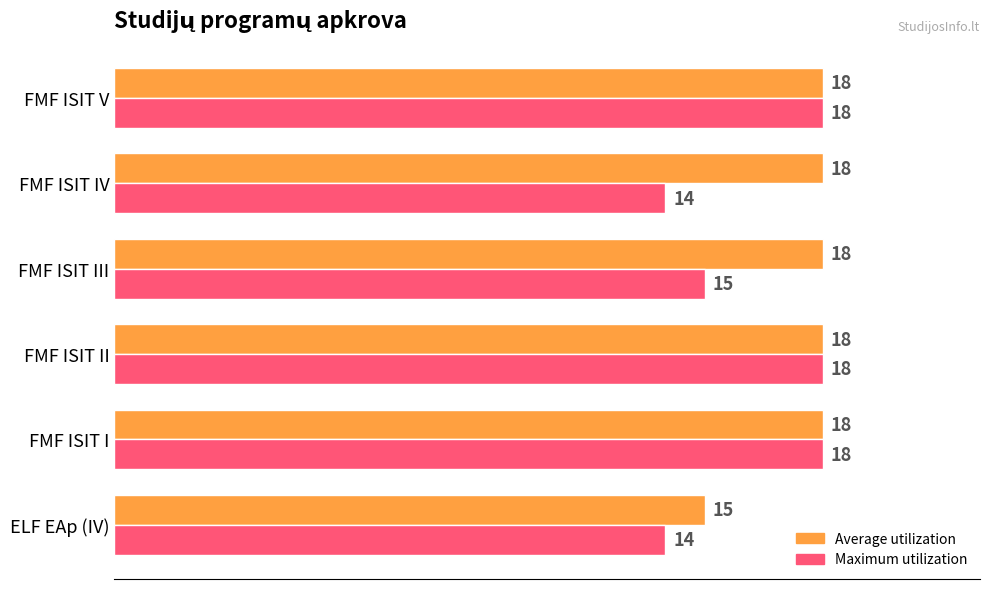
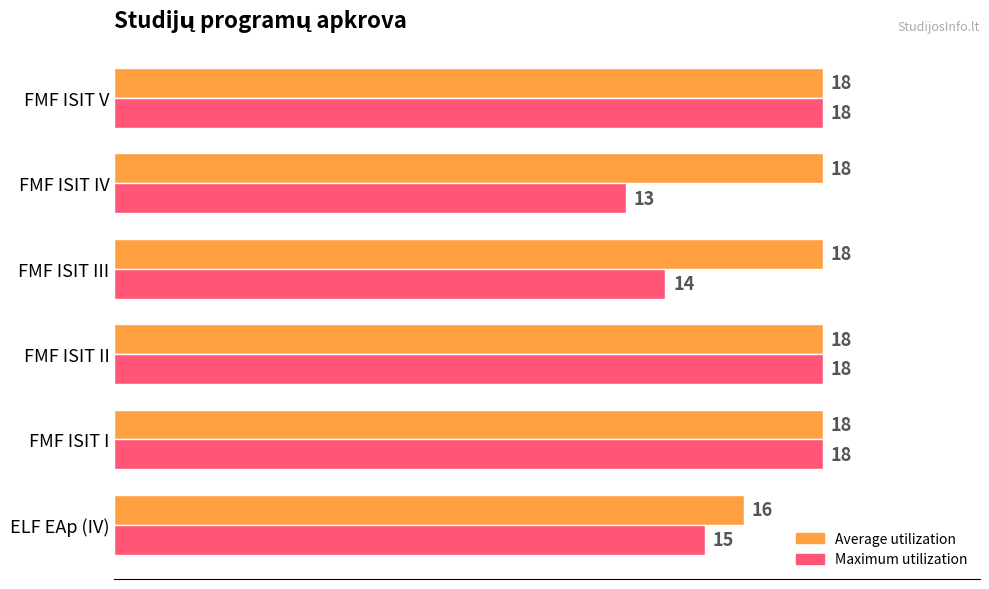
  {
    "Average utilization": {
      "FMF ISIT V": 18,
      "FMF ISIT IV": 18,
      "FMF ISIT III": 18,
      "FMF ISIT II": 18,
      "FMF ISIT I": 18,
-     "ELF EAp (IV)": 15
+     "ELF EAp (IV)": 16
    },
    "Maximum utilization": {
      "FMF ISIT V": 18,
-     "FMF ISIT IV": 14,
-     "FMF ISIT III": 15,
+     "FMF ISIT IV": 13,
+     "FMF ISIT III": 14,
      "FMF ISIT II": 18,
      "FMF ISIT I": 18,
-     "ELF EAp (IV)": 14
+     "ELF EAp (IV)": 15
    }
  }
